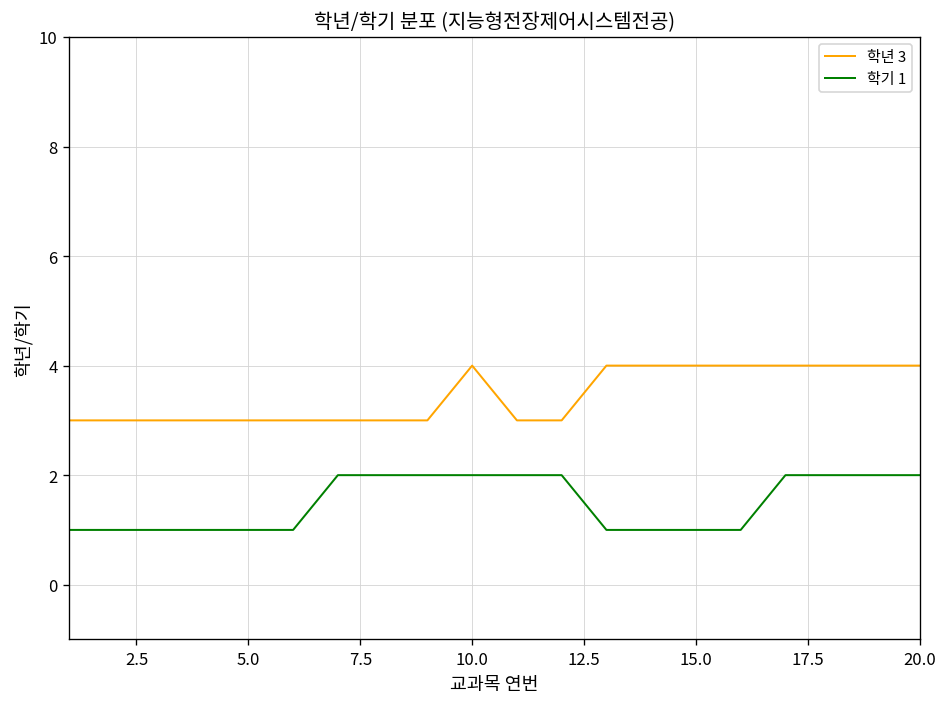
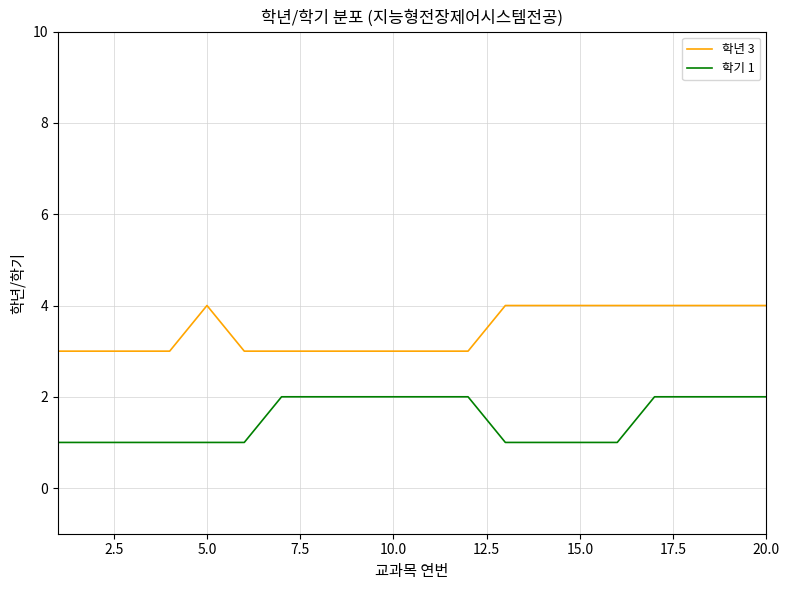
  {
    "학년 3": {
-     "5.0": 3,
-     "10.0": 4,
+     "5.0": 4,
+     "10.0": 3,
      "15.0": 4,
      "20.0": 4
    },
    "학기 1": {
      "5.0": 1,
      "10.0": 2,
      "15.0": 1,
      "20.0": 2
    }
  }
